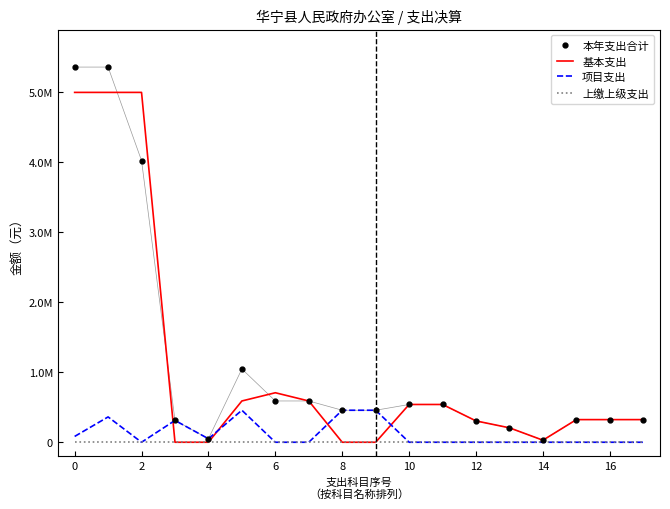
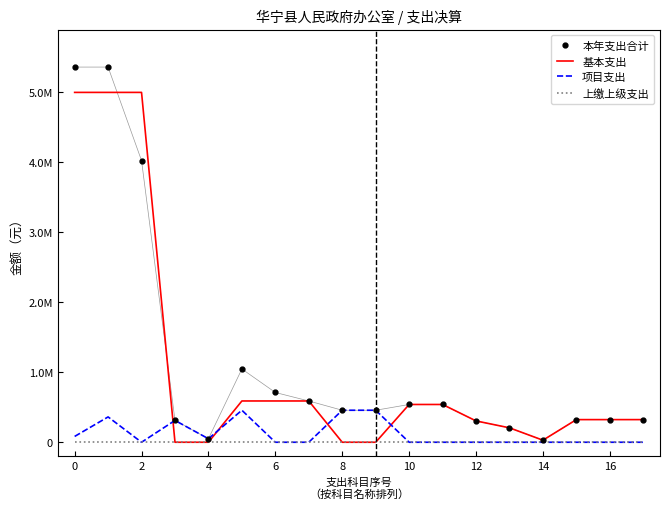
  {
    "本年支出合计": {
      "0": 5400000,
      "2": 4000000,
-     "6": 600000
+     "6": 700000
    },
    "基本支出": {
      "0": 5000000,
      "2": 5000000,
-     "6": 700000
+     "6": 600000
    },
    "项目支出": {
      "0": 100000
    },
    "上缴上级支出": {
      "0": 0
    }
  }
